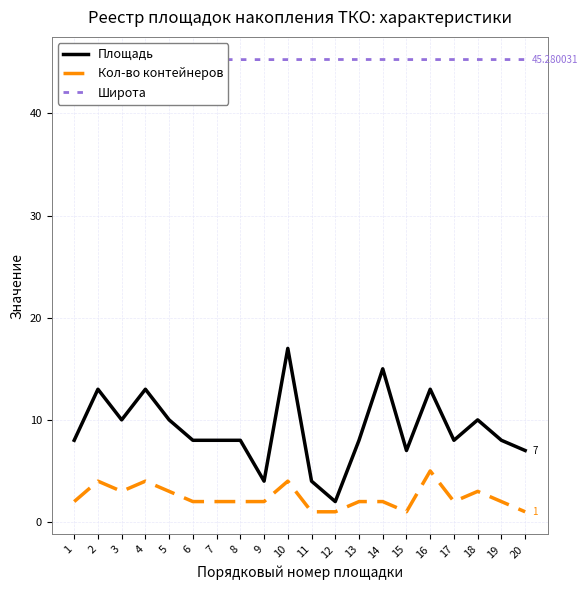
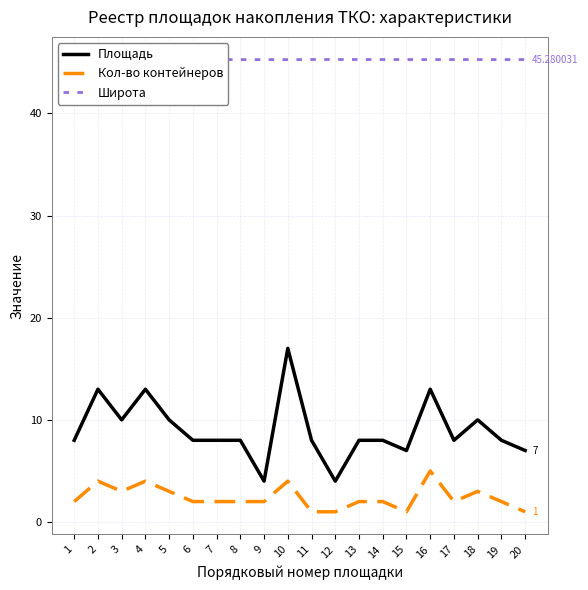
  {
    "Площадь": {
      "1": 8,
      "2": 13,
      "3": 10,
      "4": 13,
      "5": 10,
      "6": 8,
      "7": 8,
      "8": 8,
      "9": 4,
      "10": 17,
-     "11": 4,
-     "12": 2,
+     "11": 8,
+     "12": 4,
      "13": 8,
-     "14": 15,
+     "14": 8,
      "15": 7,
      "16": 13,
      "17": 8,
      "18": 10,
      "19": 8
    },
    "Кол-во контейнеров": {
      "20": 1
    },
    "Широта": {
      "20": 45.280031
    }
  }
